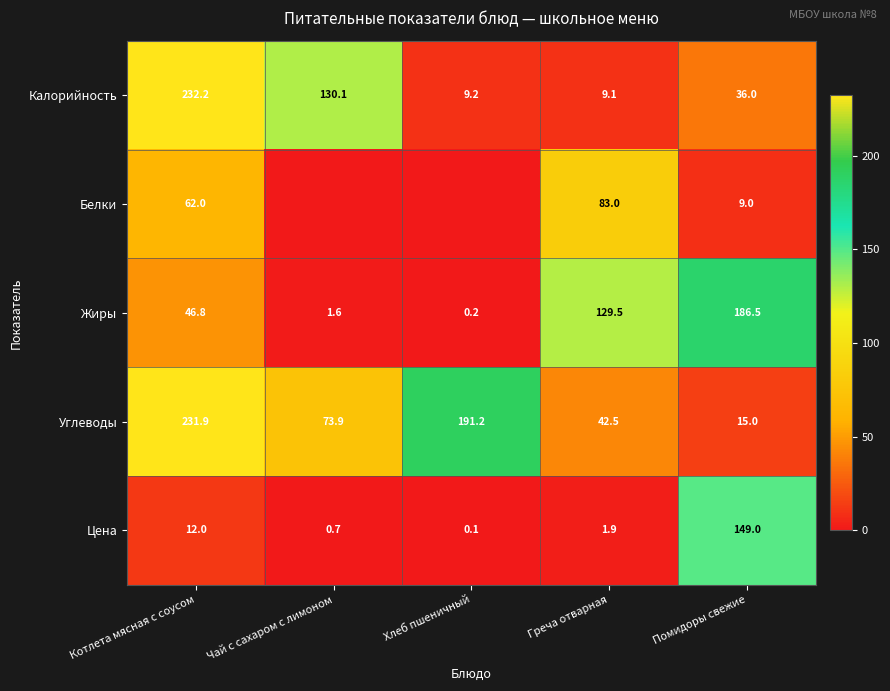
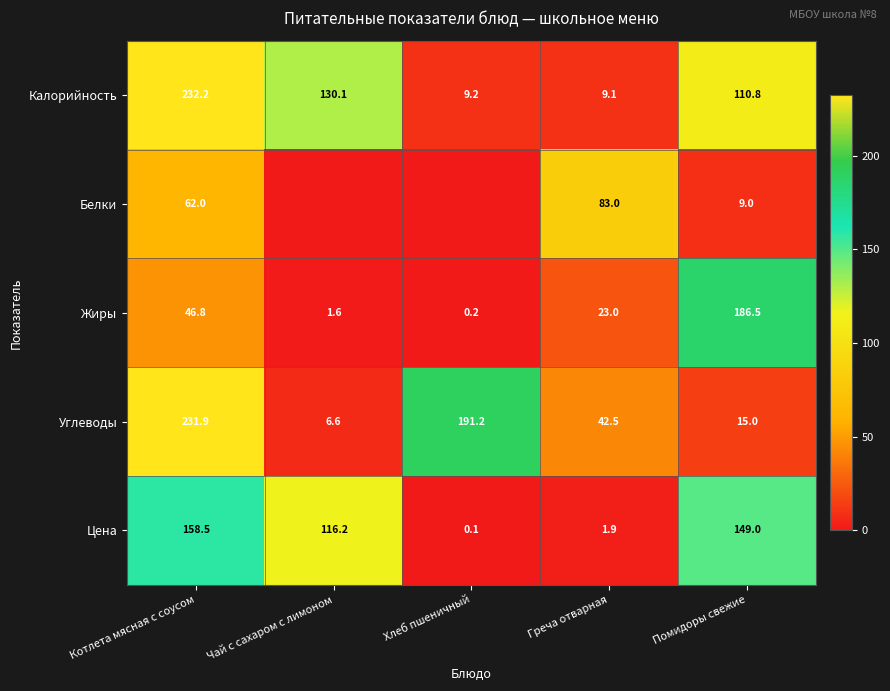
  {
    "Калорийность": {
      "Котлета мясная с соусом": 232.2,
      "Чай с сахаром с лимоном": 130.1,
      "Хлеб пшеничный": 9.2,
      "Греча отварная": 9.1,
-     "Помидоры свежие": 36.0
+     "Помидоры свежие": 110.8
    },
    "Белки": {
      "Котлета мясная с соусом": 62.0,
      "Греча отварная": 83.0,
      "Помидоры свежие": 9.0
    },
    "Жиры": {
      "Котлета мясная с соусом": 46.8,
      "Чай с сахаром с лимоном": 1.6,
      "Хлеб пшеничный": 0.2,
-     "Греча отварная": 129.5,
+     "Греча отварная": 23.0,
      "Помидоры свежие": 186.5
    },
    "Углеводы": {
      "Котлета мясная с соусом": 231.9,
-     "Чай с сахаром с лимоном": 73.9,
+     "Чай с сахаром с лимоном": 6.6,
      "Хлеб пшеничный": 191.2,
      "Греча отварная": 42.5,
      "Помидоры свежие": 15.0
    },
    "Цена": {
-     "Котлета мясная с соусом": 12.0,
-     "Чай с сахаром с лимоном": 0.7,
+     "Котлета мясная с соусом": 158.5,
+     "Чай с сахаром с лимоном": 116.2,
      "Хлеб пшеничный": 0.1,
      "Греча отварная": 1.9,
      "Помидоры свежие": 149.0
    }
  }
